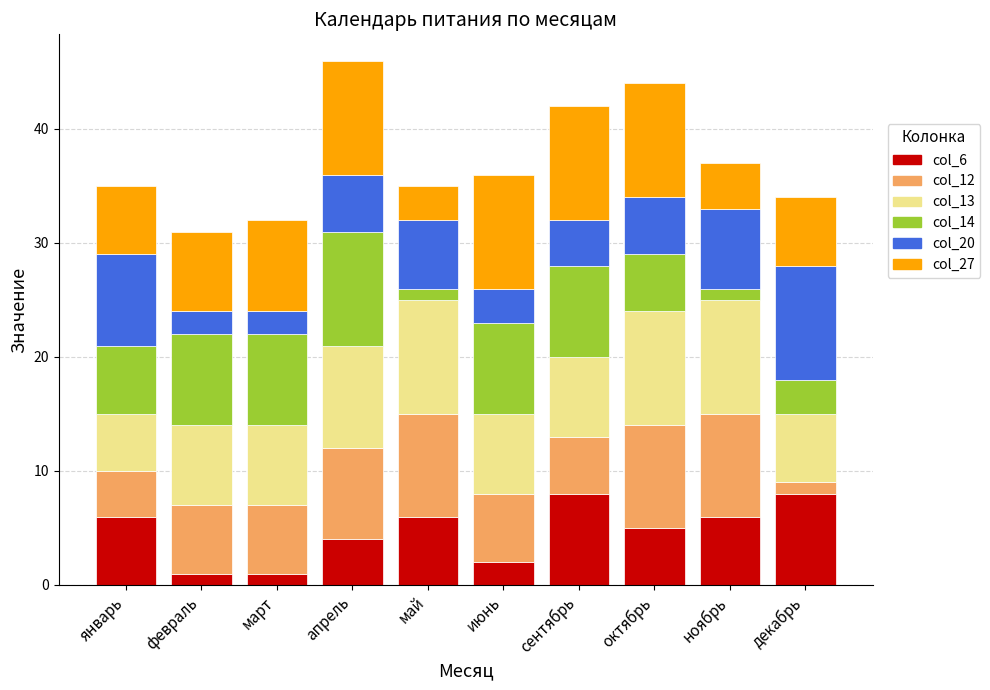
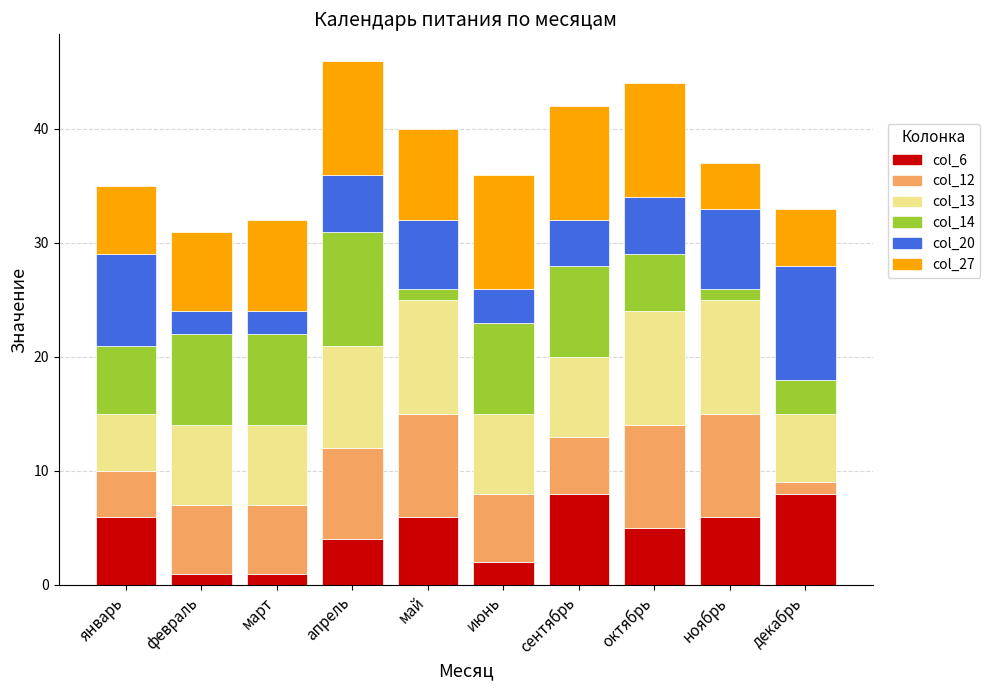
  {
    "col_6": {
      "январь": 6,
      "февраль": 1,
      "март": 1,
      "апрель": 4,
      "май": 6,
      "июнь": 2,
      "сентябрь": 8,
      "октябрь": 5,
      "ноябрь": 6,
      "декабрь": 8
    },
    "col_12": {
      "январь": 4,
      "февраль": 6,
      "март": 6,
      "апрель": 8,
      "май": 9,
      "июнь": 6,
      "сентябрь": 5,
      "октябрь": 9,
      "ноябрь": 9,
      "декабрь": 1
    },
    "col_13": {
      "январь": 5,
      "февраль": 7,
      "март": 7,
      "апрель": 9,
      "май": 10,
      "июнь": 7,
      "сентябрь": 7,
      "октябрь": 10,
      "ноябрь": 10,
      "декабрь": 6
    },
    "col_14": {
      "январь": 6,
      "февраль": 8,
      "март": 8,
      "апрель": 10,
      "май": 1,
      "июнь": 8,
      "сентябрь": 8,
      "октябрь": 5,
      "ноябрь": 1,
      "декабрь": 3
    },
    "col_20": {
      "январь": 8,
      "февраль": 2,
      "март": 2,
      "апрель": 5,
      "май": 6,
      "июнь": 3,
      "сентябрь": 4,
      "октябрь": 5,
      "ноябрь": 7,
      "декабрь": 10
    },
    "col_27": {
      "январь": 6,
      "февраль": 7,
      "март": 8,
      "апрель": 10,
-     "май": 3,
+     "май": 8,
      "июнь": 10,
      "сентябрь": 10,
      "октябрь": 10,
      "ноябрь": 4,
-     "декабрь": 6
+     "декабрь": 5
    }
  }
